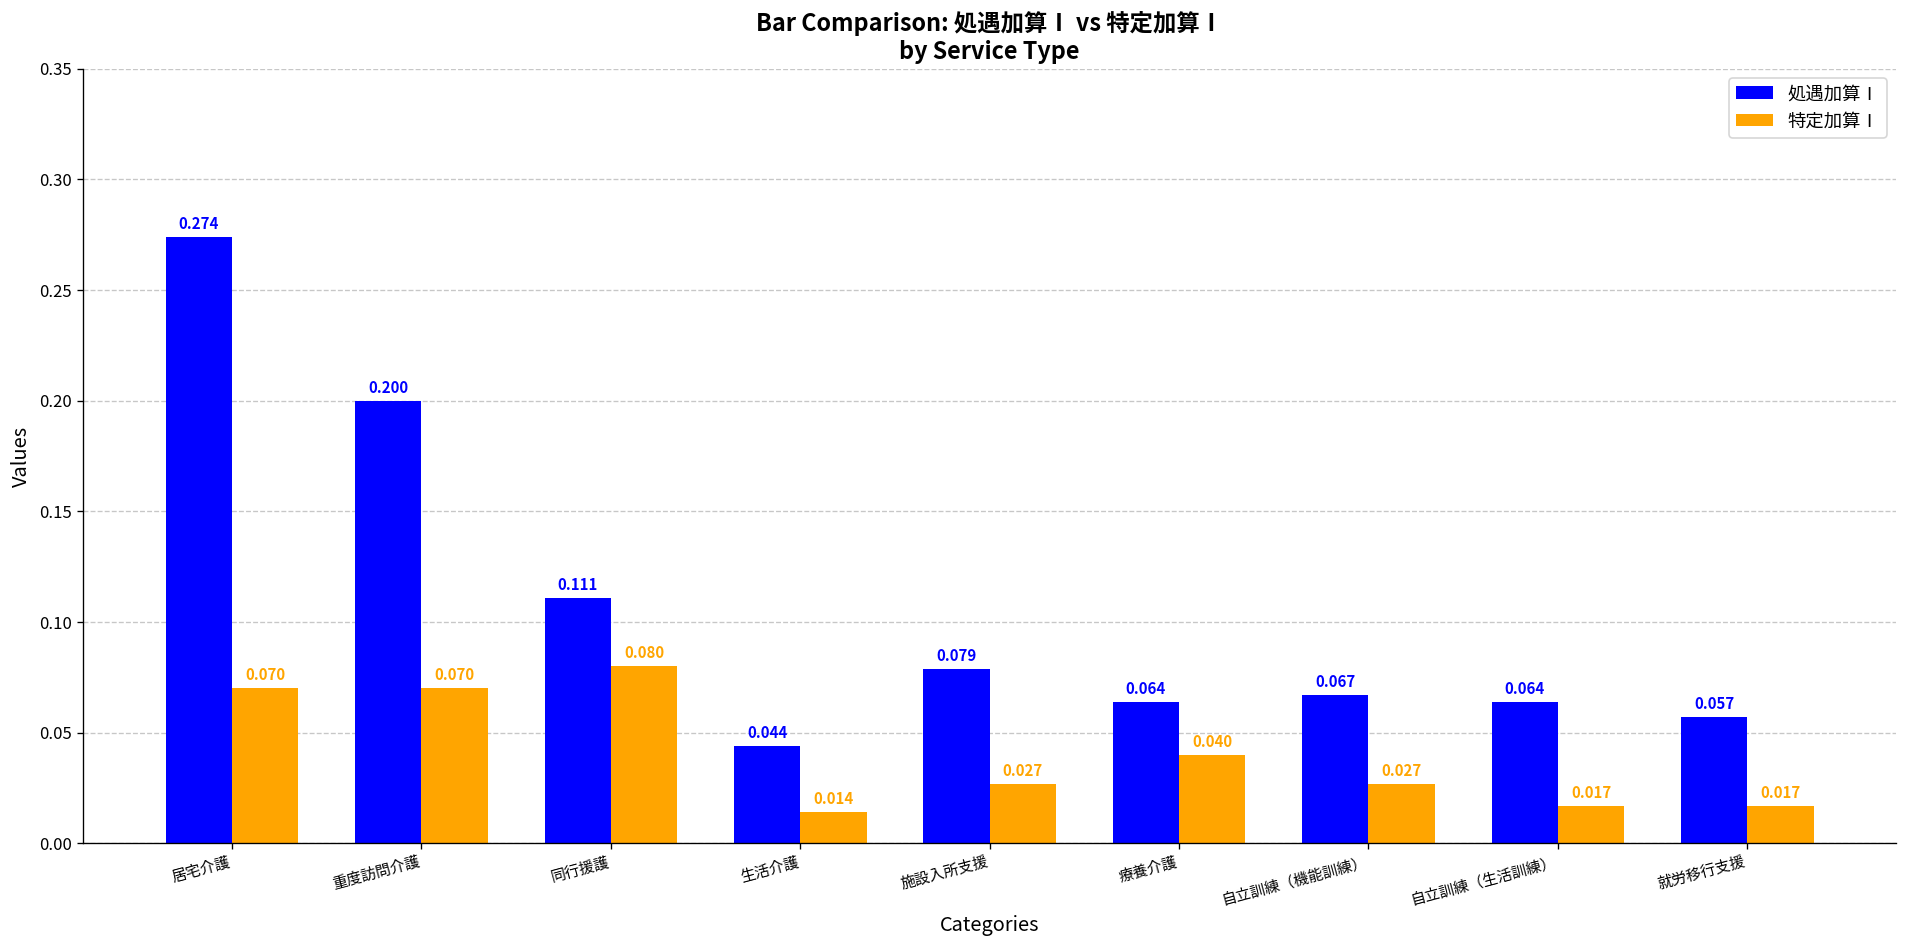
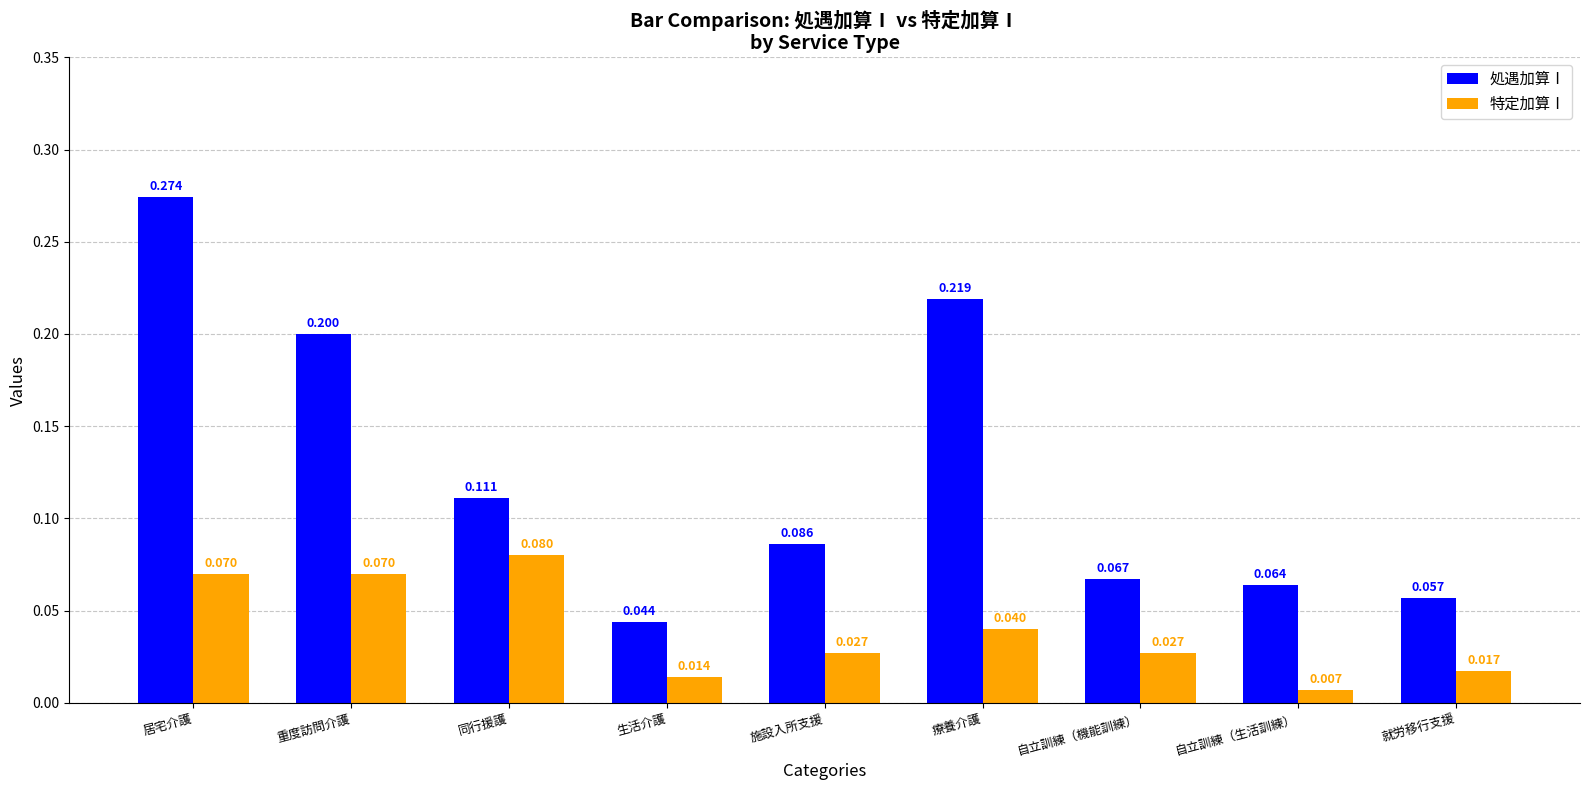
  {
    "処遇加算Ⅰ": {
      "居宅介護": 0.274,
      "重度訪問介護": 0.200,
      "同行援護": 0.111,
      "生活介護": 0.044,
-     "施設入所支援": 0.079,
-     "療養介護": 0.064,
+     "施設入所支援": 0.086,
+     "療養介護": 0.219,
      "自立訓練（機能訓練）": 0.067,
      "自立訓練（生活訓練）": 0.064,
      "就労移行支援": 0.057
    },
    "特定加算Ⅰ": {
      "居宅介護": 0.070,
      "重度訪問介護": 0.070,
      "同行援護": 0.080,
      "生活介護": 0.014,
      "施設入所支援": 0.027,
      "療養介護": 0.040,
      "自立訓練（機能訓練）": 0.027,
-     "自立訓練（生活訓練）": 0.017,
+     "自立訓練（生活訓練）": 0.007,
      "就労移行支援": 0.017
    }
  }
